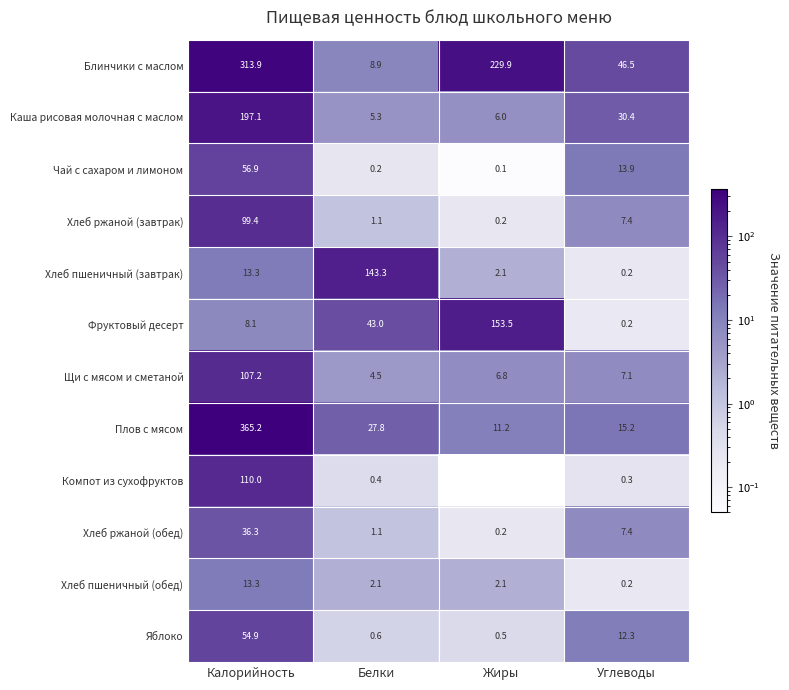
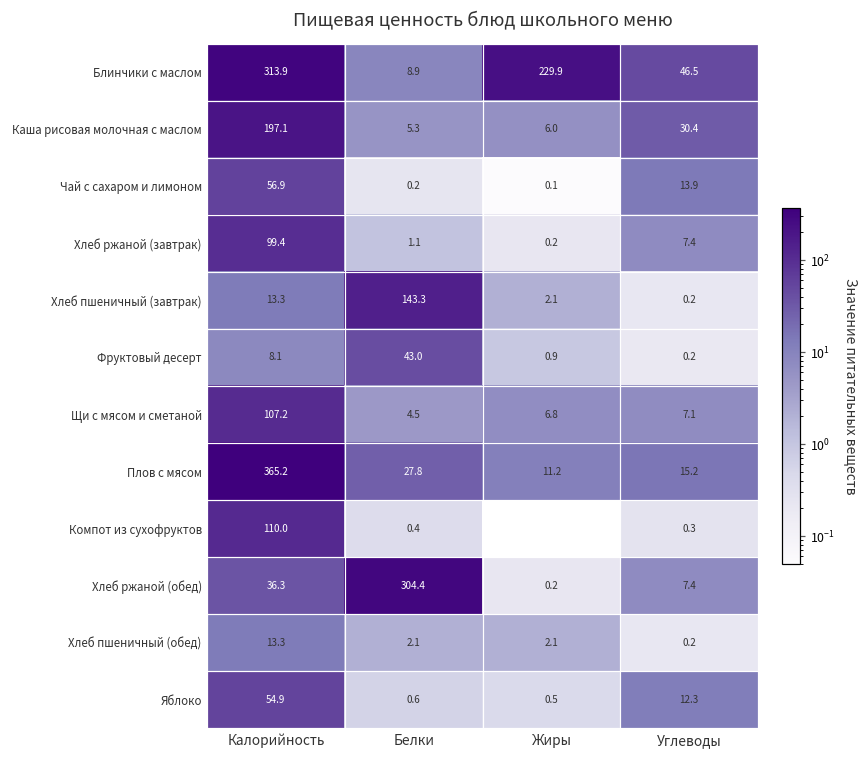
  {
    "Блинчики с маслом": {
      "Калорийность": 313.9,
      "Белки": 8.9,
      "Жиры": 229.9,
      "Углеводы": 46.5
    },
    "Каша рисовая молочная с маслом": {
      "Калорийность": 197.1,
      "Белки": 5.3,
      "Жиры": 6.0,
      "Углеводы": 30.4
    },
    "Чай с сахаром и лимоном": {
      "Калорийность": 56.9,
      "Белки": 0.2,
      "Жиры": 0.1,
      "Углеводы": 13.9
    },
    "Хлеб ржаной (завтрак)": {
      "Калорийность": 99.4,
      "Белки": 1.1,
      "Жиры": 0.2,
      "Углеводы": 7.4
    },
    "Хлеб пшеничный (завтрак)": {
      "Калорийность": 13.3,
      "Белки": 143.3,
      "Жиры": 2.1,
      "Углеводы": 0.2
    },
    "Фруктовый десерт": {
      "Калорийность": 8.1,
      "Белки": 43.0,
-     "Жиры": 153.5,
+     "Жиры": 0.9,
      "Углеводы": 0.2
    },
    "Щи с мясом и сметаной": {
      "Калорийность": 107.2,
      "Белки": 4.5,
      "Жиры": 6.8,
      "Углеводы": 7.1
    },
    "Плов с мясом": {
      "Калорийность": 365.2,
      "Белки": 27.8,
      "Жиры": 11.2,
      "Углеводы": 15.2
    },
    "Компот из сухофруктов": {
      "Калорийность": 110.0,
      "Белки": 0.4,
      "Углеводы": 0.3
    },
    "Хлеб ржаной (обед)": {
      "Калорийность": 36.3,
-     "Белки": 1.1,
+     "Белки": 304.4,
      "Жиры": 0.2,
      "Углеводы": 7.4
    },
    "Хлеб пшеничный (обед)": {
      "Калорийность": 13.3,
      "Белки": 2.1,
      "Жиры": 2.1,
      "Углеводы": 0.2
    },
    "Яблоко": {
      "Калорийность": 54.9,
      "Белки": 0.6,
      "Жиры": 0.5,
      "Углеводы": 12.3
    }
  }
